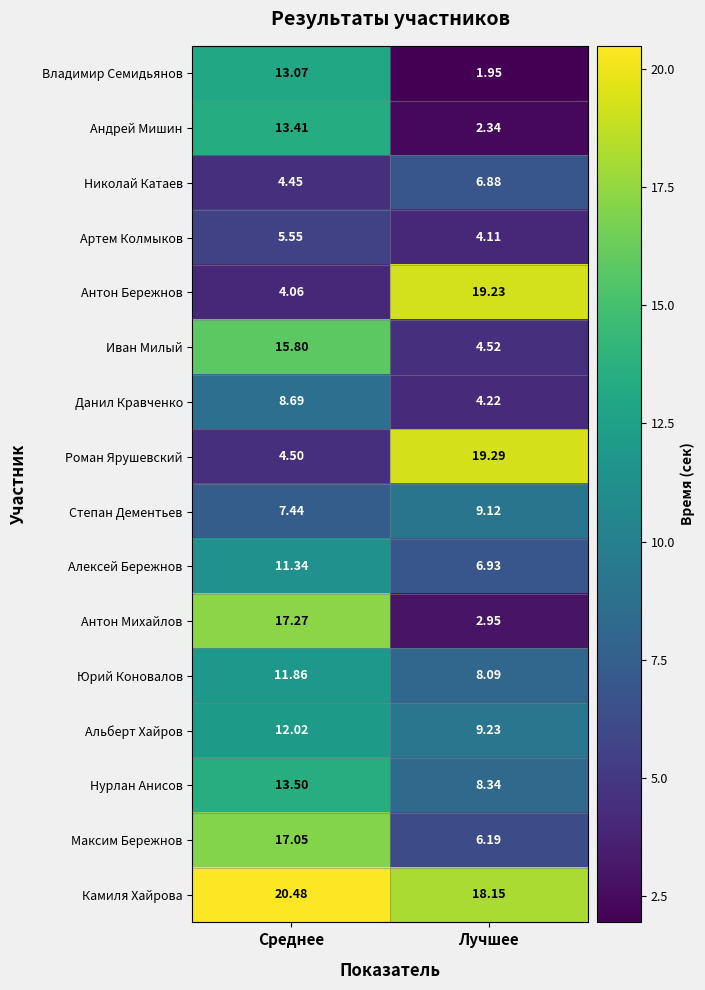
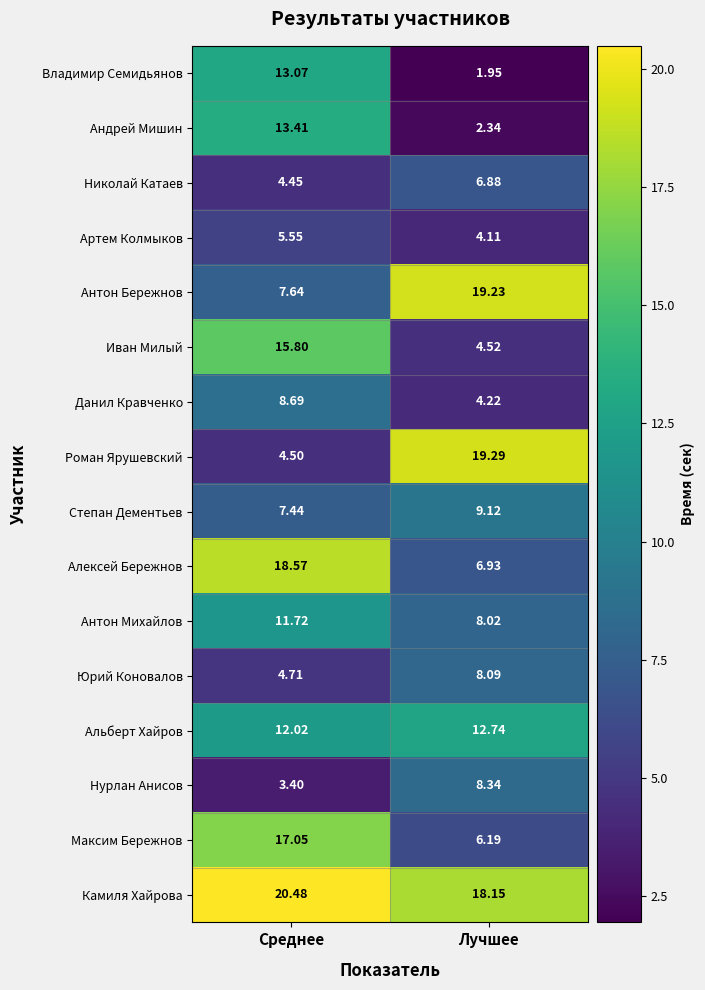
  {
    "Владимир Семидьянов": {
      "Среднее": 13.07,
      "Лучшее": 1.95
    },
    "Андрей Мишин": {
      "Среднее": 13.41,
      "Лучшее": 2.34
    },
    "Николай Катаев": {
      "Среднее": 4.45,
      "Лучшее": 6.88
    },
    "Артем Колмыков": {
      "Среднее": 5.55,
      "Лучшее": 4.11
    },
    "Антон Бережнов": {
-     "Среднее": 4.06,
+     "Среднее": 7.64,
      "Лучшее": 19.23
    },
    "Иван Милый": {
      "Среднее": 15.80,
      "Лучшее": 4.52
    },
    "Данил Кравченко": {
      "Среднее": 8.69,
      "Лучшее": 4.22
    },
    "Роман Ярушевский": {
      "Среднее": 4.50,
      "Лучшее": 19.29
    },
    "Степан Дементьев": {
      "Среднее": 7.44,
      "Лучшее": 9.12
    },
    "Алексей Бережнов": {
-     "Среднее": 11.34,
+     "Среднее": 18.57,
      "Лучшее": 6.93
    },
    "Антон Михайлов": {
-     "Среднее": 17.27,
-     "Лучшее": 2.95
+     "Среднее": 11.72,
+     "Лучшее": 8.02
    },
    "Юрий Коновалов": {
-     "Среднее": 11.86,
+     "Среднее": 4.71,
      "Лучшее": 8.09
    },
    "Альберт Хайров": {
      "Среднее": 12.02,
-     "Лучшее": 9.23
+     "Лучшее": 12.74
    },
    "Нурлан Анисов": {
-     "Среднее": 13.50,
+     "Среднее": 3.40,
      "Лучшее": 8.34
    },
    "Максим Бережнов": {
      "Среднее": 17.05,
      "Лучшее": 6.19
    },
    "Камиля Хайрова": {
      "Среднее": 20.48,
      "Лучшее": 18.15
    }
  }
